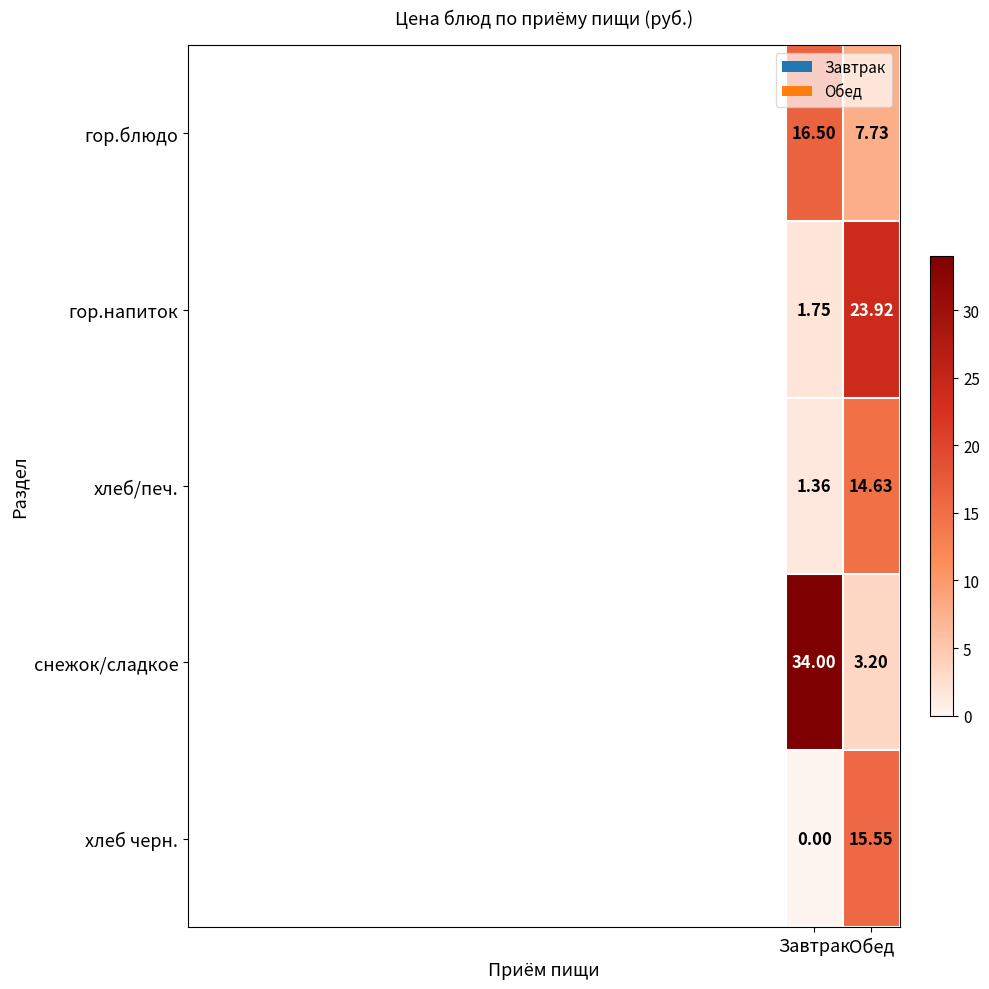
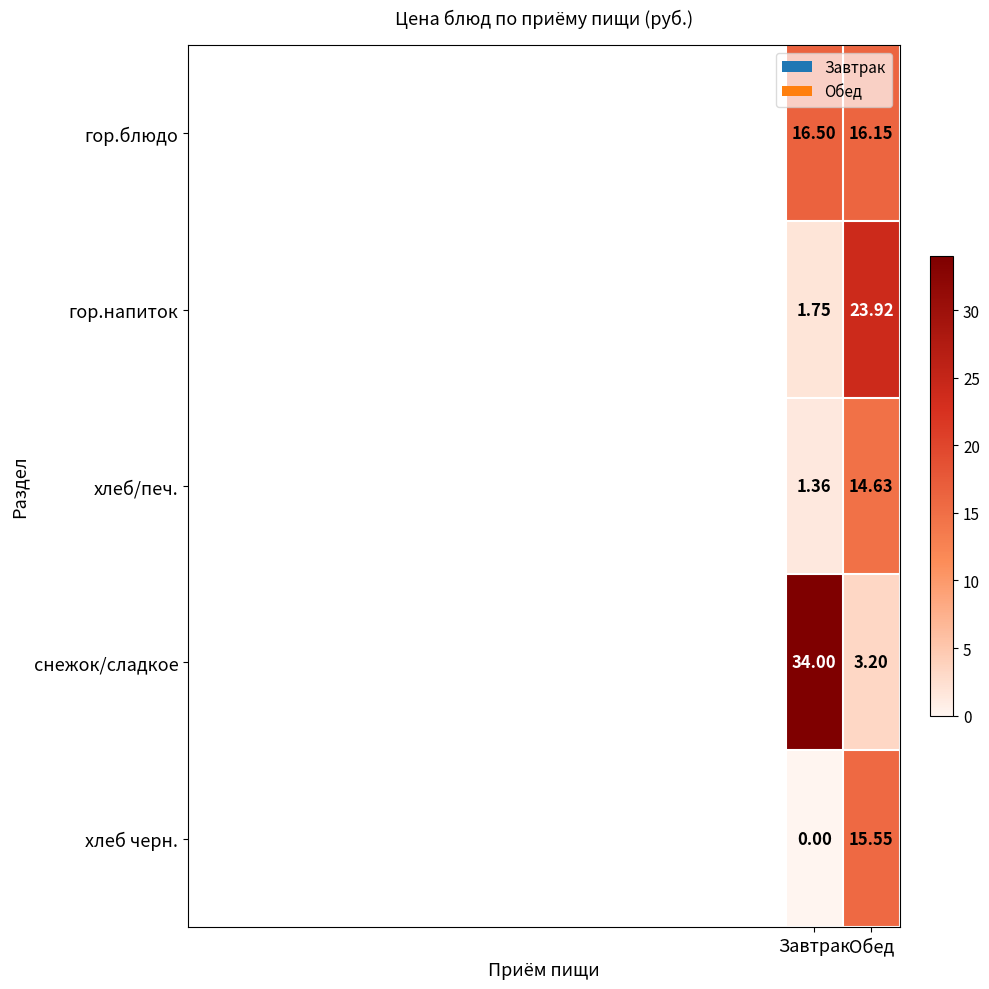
  {
    "гор.блюдо": {
      "Завтрак": 16.50,
-     "Обед": 7.73
+     "Обед": 16.15
    },
    "гор.напиток": {
      "Завтрак": 1.75,
      "Обед": 23.92
    },
    "хлеб/печ.": {
      "Завтрак": 1.36,
      "Обед": 14.63
    },
    "снежок/сладкое": {
      "Завтрак": 34.00,
      "Обед": 3.20
    },
    "хлеб черн.": {
      "Завтрак": 0.00,
      "Обед": 15.55
    }
  }
